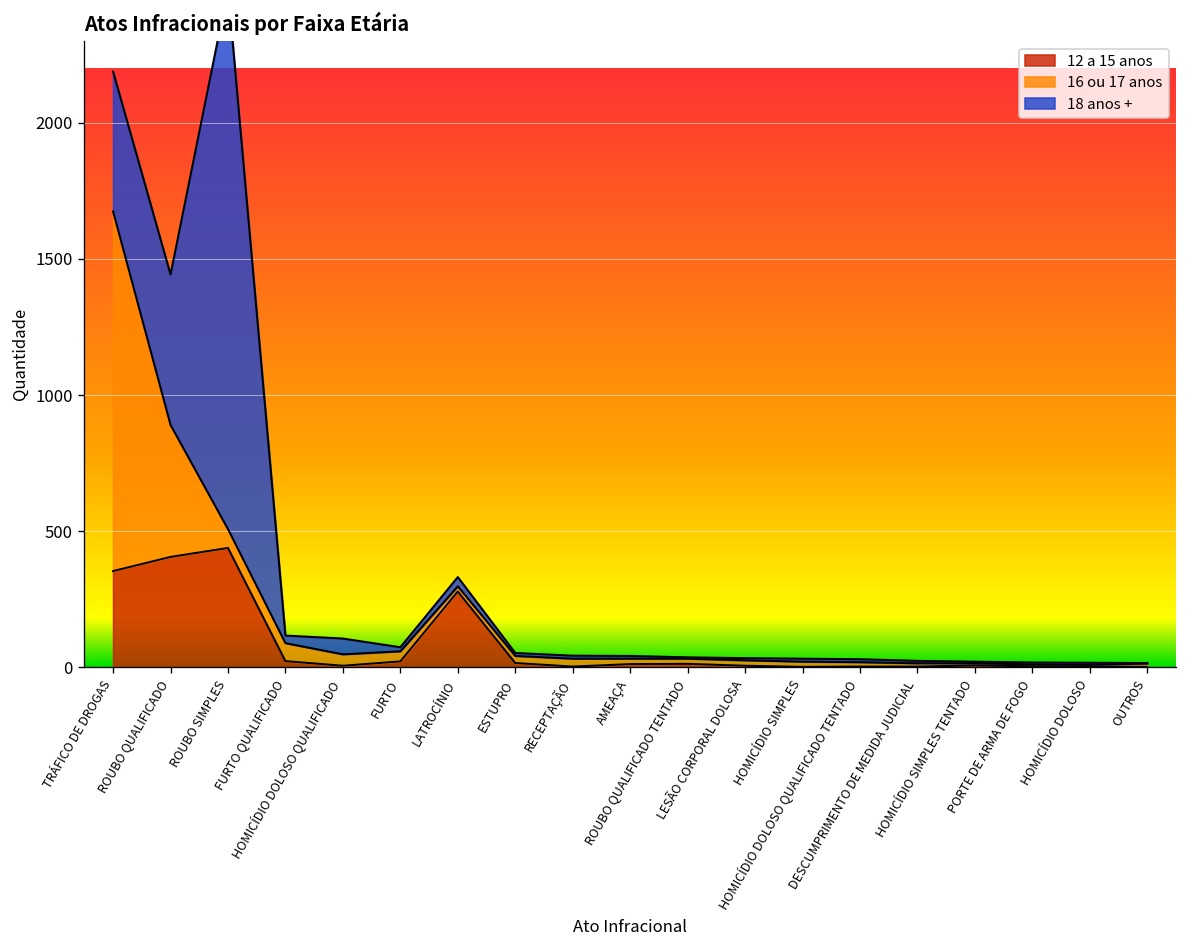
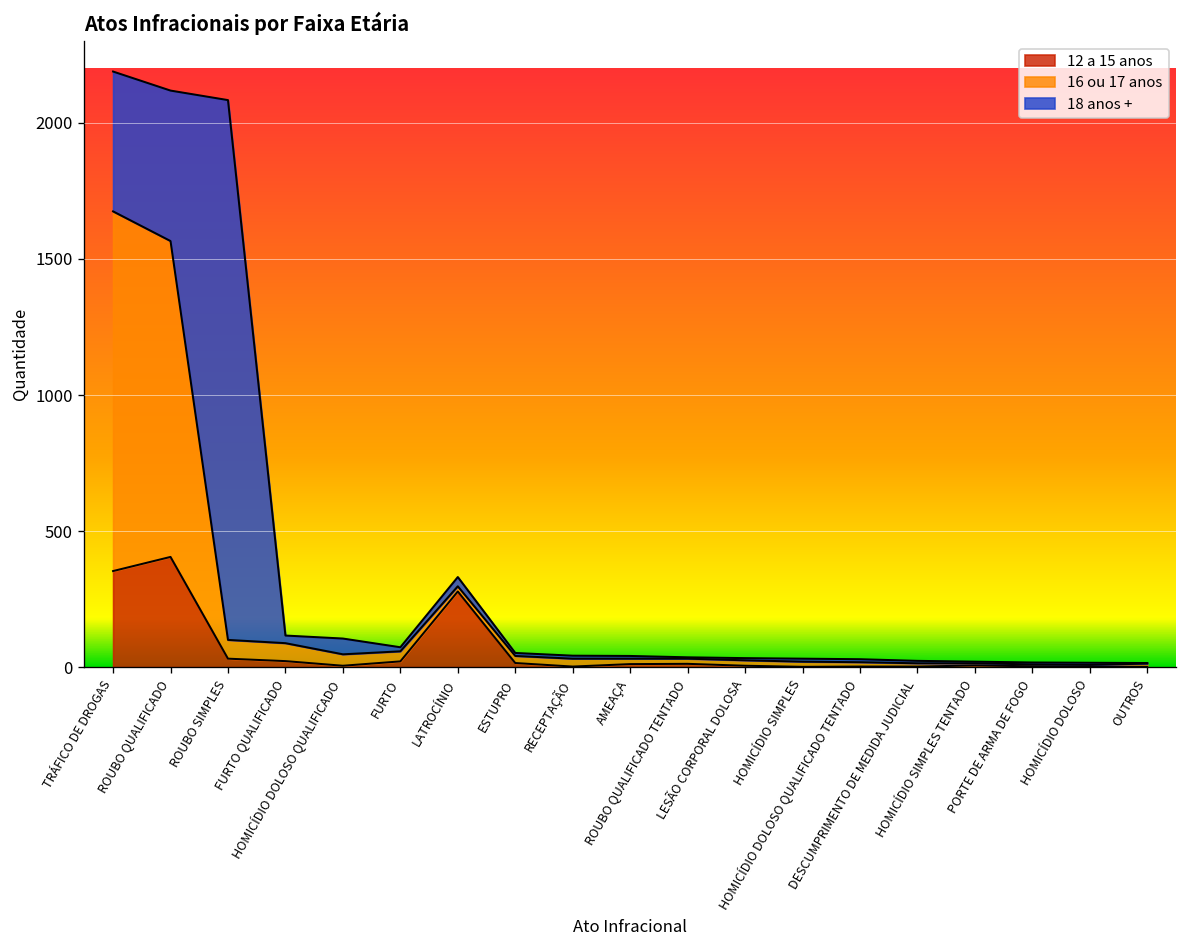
  {
    "12 a 15 anos": {
      "TRÁFICO DE DROGAS": 350,
      "ROUBO QUALIFICADO": 410,
-     "ROUBO SIMPLES": 440,
+     "ROUBO SIMPLES": 30,
      "FURTO QUALIFICADO": 20,
      "HOMICÍDIO DOLOSO QUALIFICADO": 10,
      "FURTO": 20,
      "LATROCÍNIO": 280,
      "ESTUPRO": 20,
      "RECEPTAÇÃO": 0,
      "AMEAÇA": 10,
      "ROUBO QUALIFICADO TENTADO": 10,
      "LESÃO CORPORAL DOLOSA": 10,
      "HOMICÍDIO SIMPLES": 0,
      "HOMICÍDIO DOLOSO QUALIFICADO TENTADO": 0,
      "DESCUMPRIMENTO DE MEDIDA JUDICIAL": 0,
      "OUTROS": 0
    },
    "16 ou 17 anos": {
      "TRÁFICO DE DROGAS": 1320,
-     "ROUBO QUALIFICADO": 490,
+     "ROUBO QUALIFICADO": 1160,
      "ROUBO SIMPLES": 70,
      "FURTO QUALIFICADO": 70,
      "HOMICÍDIO DOLOSO QUALIFICADO": 40,
      "FURTO": 40,
      "LATROCÍNIO": 20
    },
    "18 anos +": {
      "TRÁFICO DE DROGAS": 510,
      "ROUBO QUALIFICADO": 550,
      "FURTO QUALIFICADO": 30,
      "HOMICÍDIO DOLOSO QUALIFICADO": 60,
      "FURTO": 20,
      "LATROCÍNIO": 30
    }
  }
